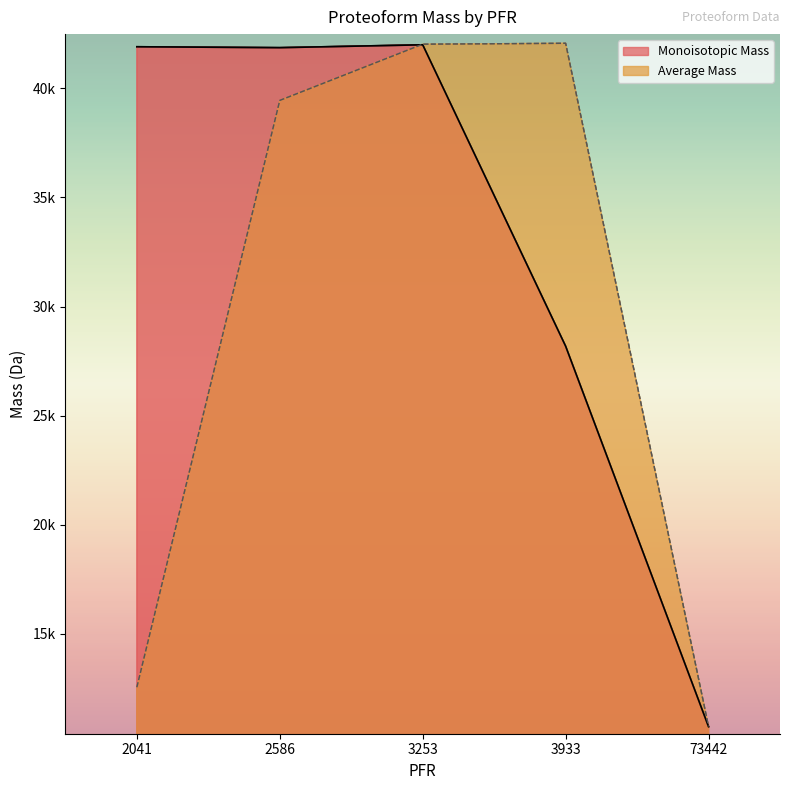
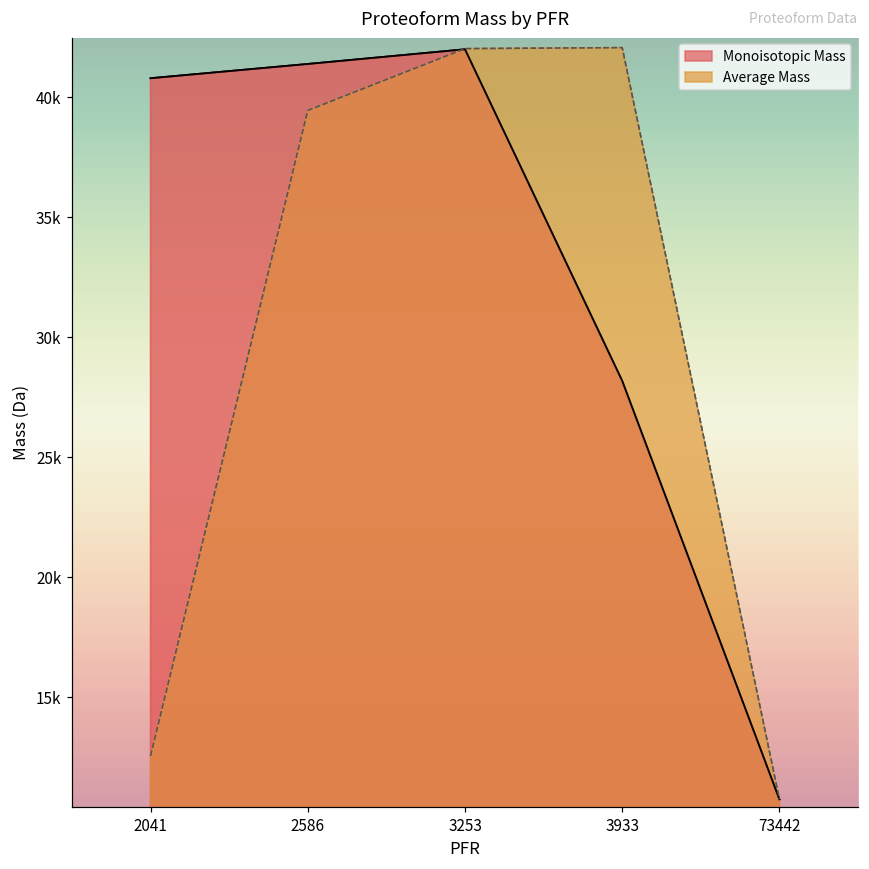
  {
    "Monoisotopic Mass": {
-     "2041": 41900,
-     "2586": 41900,
+     "2041": 40800,
+     "2586": 41400,
      "3933": 28200
    },
    "Average Mass": {
      "2041": 12600,
      "2586": 39400,
      "3933": 42100
    }
  }
